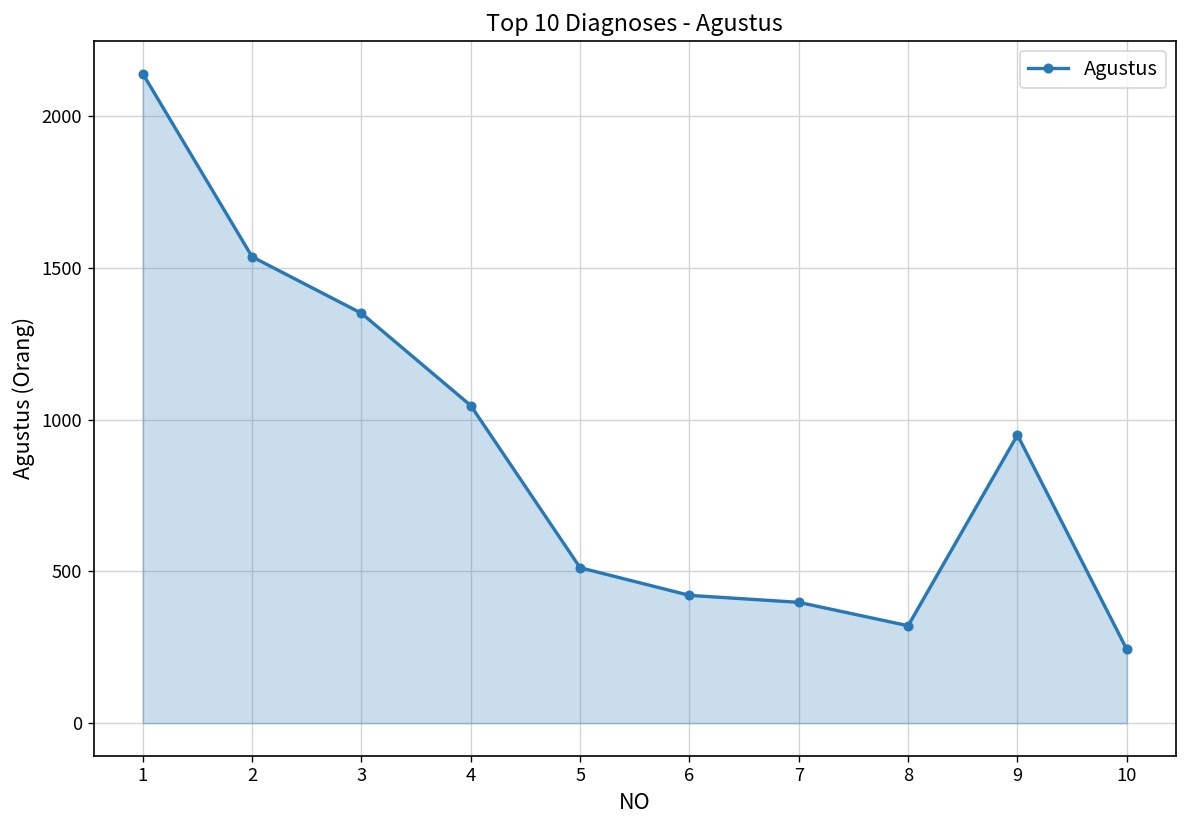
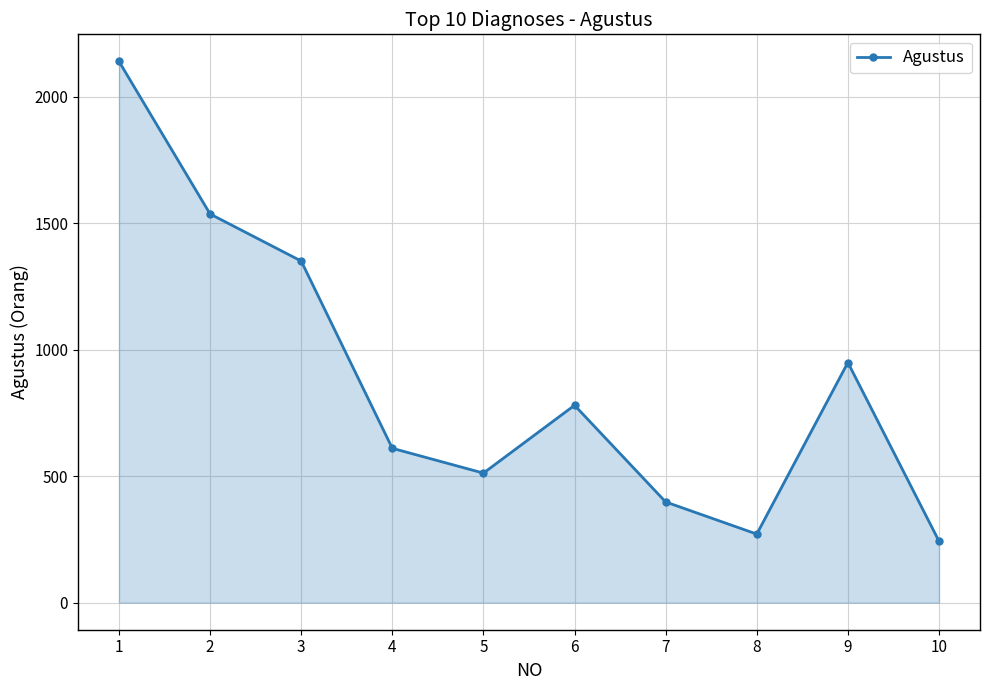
  {
    "1": 2140,
    "2": 1540,
    "3": 1350,
-   "4": 1050,
+   "4": 610,
    "5": 510,
-   "6": 420,
+   "6": 780,
    "7": 400,
-   "8": 320,
+   "8": 270,
    "9": 950,
    "10": 240
  }
